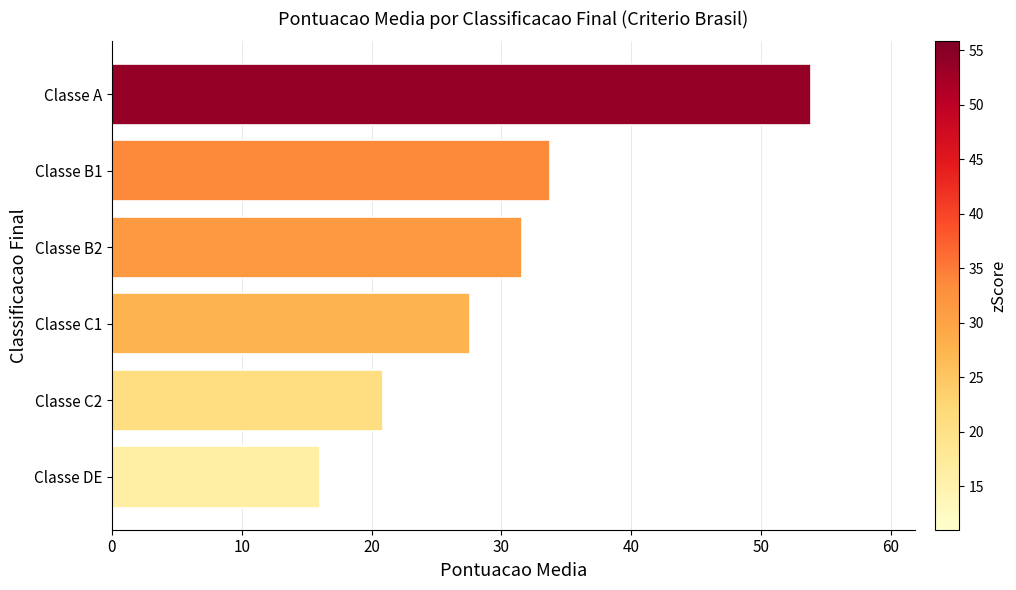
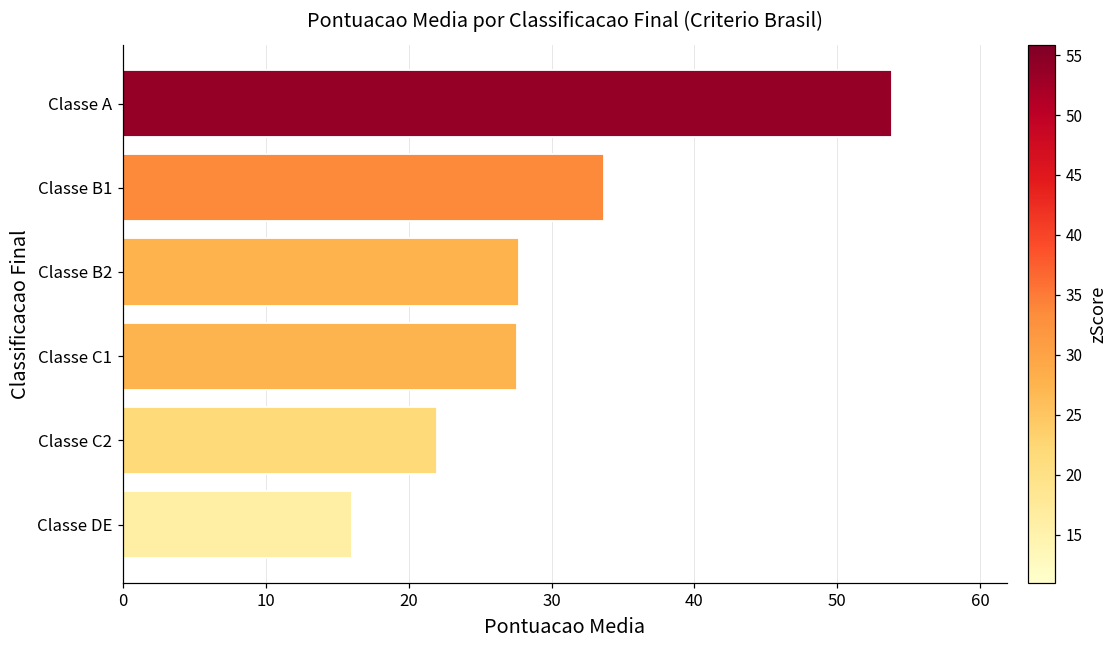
  {
    "Classe A": 53.8,
    "Classe B1": 33.7,
-   "Classe B2": 31.6,
+   "Classe B2": 27.7,
    "Classe C1": 27.6,
-   "Classe C2": 20.9,
+   "Classe C2": 22.0,
    "Classe DE": 16.0
  }
